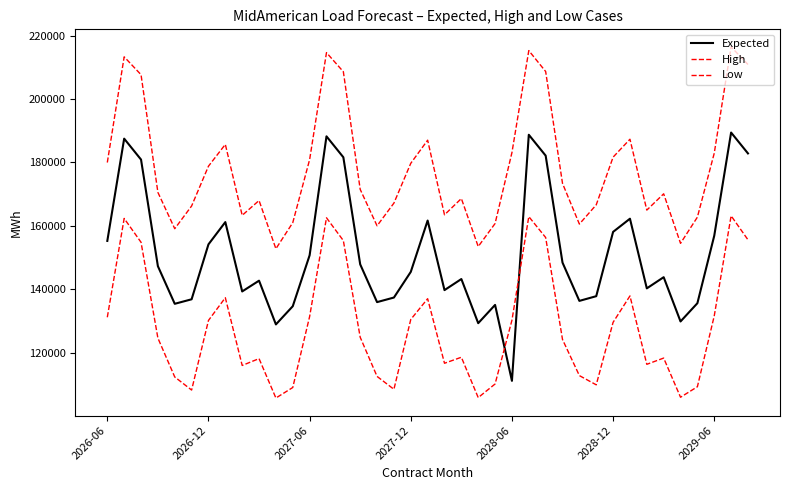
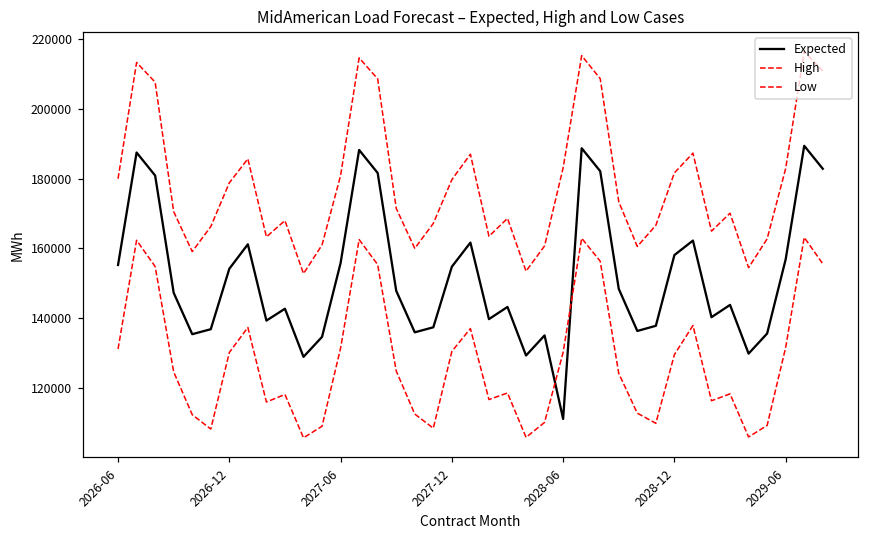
  {
    "Expected": {
      "2026-06": 155000,
      "2026-12": 154000,
-     "2027-06": 151000,
-     "2027-12": 145000,
+     "2027-06": 156000,
+     "2027-12": 155000,
      "2028-06": 111000,
      "2028-12": 158000,
      "2029-06": 157000
    }
  }
